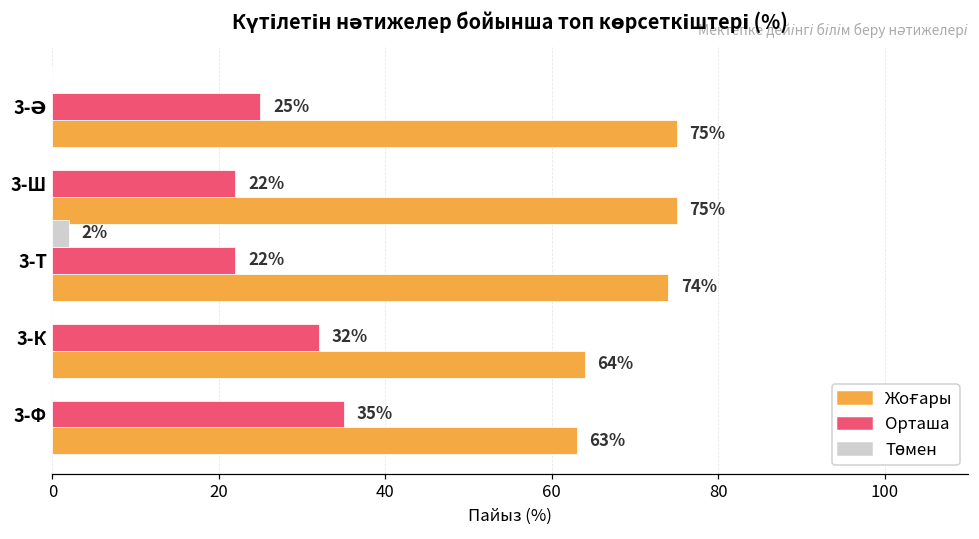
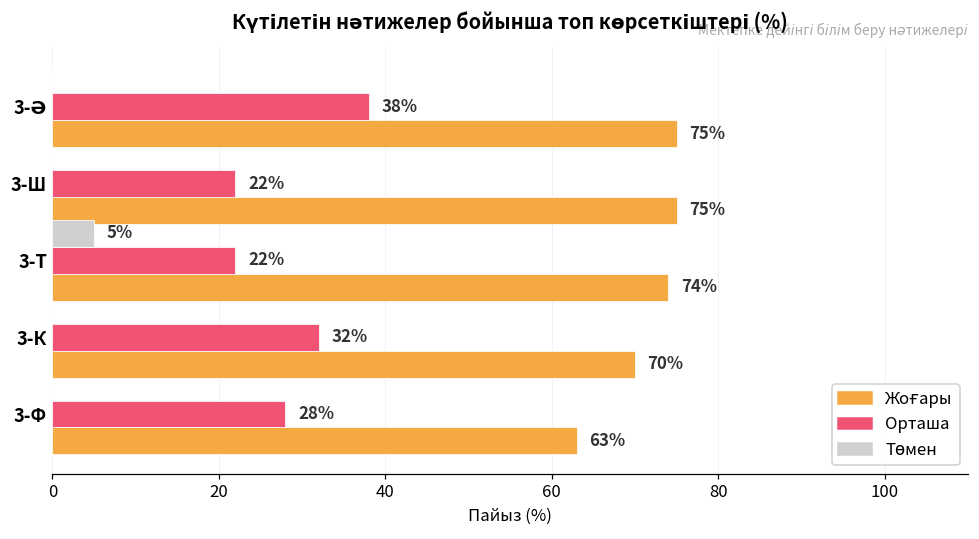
  {
    "Жоғары": {
      "3-Ә": "75%",
      "3-Ш": "75%",
      "3-Т": "74%",
-     "3-К": "64%",
+     "3-К": "70%",
      "3-Ф": "63%"
    },
    "Орташа": {
-     "3-Ә": "25%",
+     "3-Ә": "38%",
      "3-Ш": "22%",
      "3-Т": "22%",
      "3-К": "32%",
-     "3-Ф": "35%"
+     "3-Ф": "28%"
    },
    "Төмен": {
-     "3-Т": "2%"
+     "3-Т": "5%"
    }
  }
